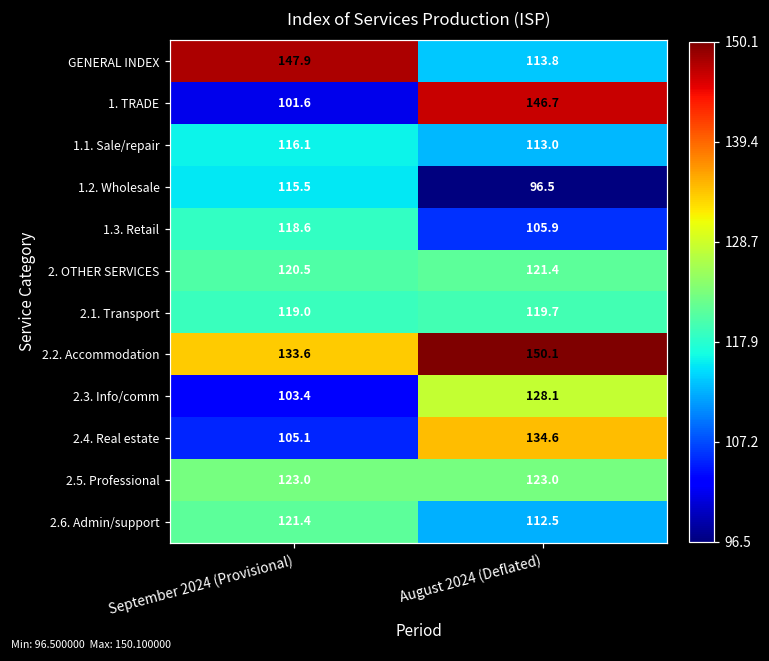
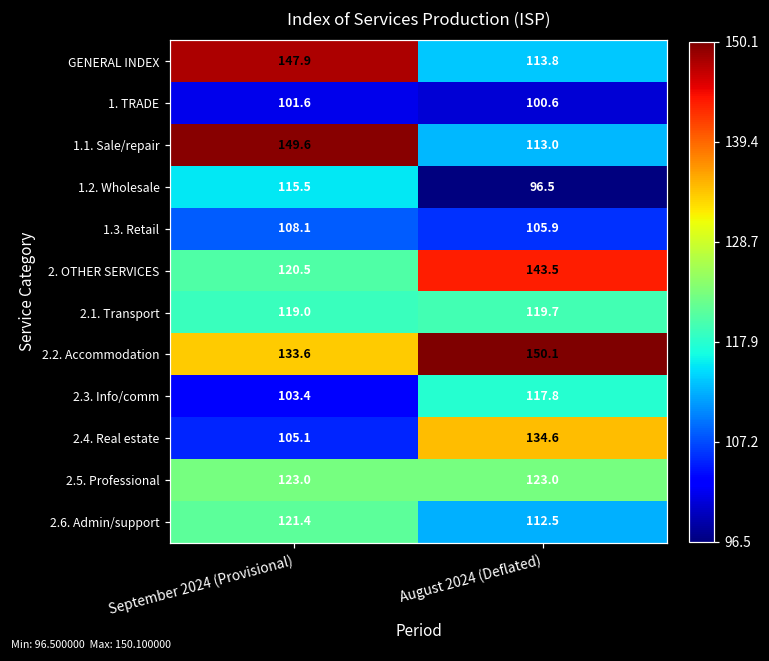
  {
    "GENERAL INDEX": {
      "September 2024 (Provisional)": 147.9,
      "August 2024 (Deflated)": 113.8
    },
    "1. TRADE": {
      "September 2024 (Provisional)": 101.6,
-     "August 2024 (Deflated)": 146.7
+     "August 2024 (Deflated)": 100.6
    },
    "1.1. Sale/repair": {
-     "September 2024 (Provisional)": 116.1,
+     "September 2024 (Provisional)": 149.6,
      "August 2024 (Deflated)": 113.0
    },
    "1.2. Wholesale": {
      "September 2024 (Provisional)": 115.5,
      "August 2024 (Deflated)": 96.5
    },
    "1.3. Retail": {
-     "September 2024 (Provisional)": 118.6,
+     "September 2024 (Provisional)": 108.1,
      "August 2024 (Deflated)": 105.9
    },
    "2. OTHER SERVICES": {
      "September 2024 (Provisional)": 120.5,
-     "August 2024 (Deflated)": 121.4
+     "August 2024 (Deflated)": 143.5
    },
    "2.1. Transport": {
      "September 2024 (Provisional)": 119.0,
      "August 2024 (Deflated)": 119.7
    },
    "2.2. Accommodation": {
      "September 2024 (Provisional)": 133.6,
      "August 2024 (Deflated)": 150.1
    },
    "2.3. Info/comm": {
      "September 2024 (Provisional)": 103.4,
-     "August 2024 (Deflated)": 128.1
+     "August 2024 (Deflated)": 117.8
    },
    "2.4. Real estate": {
      "September 2024 (Provisional)": 105.1,
      "August 2024 (Deflated)": 134.6
    },
    "2.5. Professional": {
      "September 2024 (Provisional)": 123.0,
      "August 2024 (Deflated)": 123.0
    },
    "2.6. Admin/support": {
      "September 2024 (Provisional)": 121.4,
      "August 2024 (Deflated)": 112.5
    }
  }
